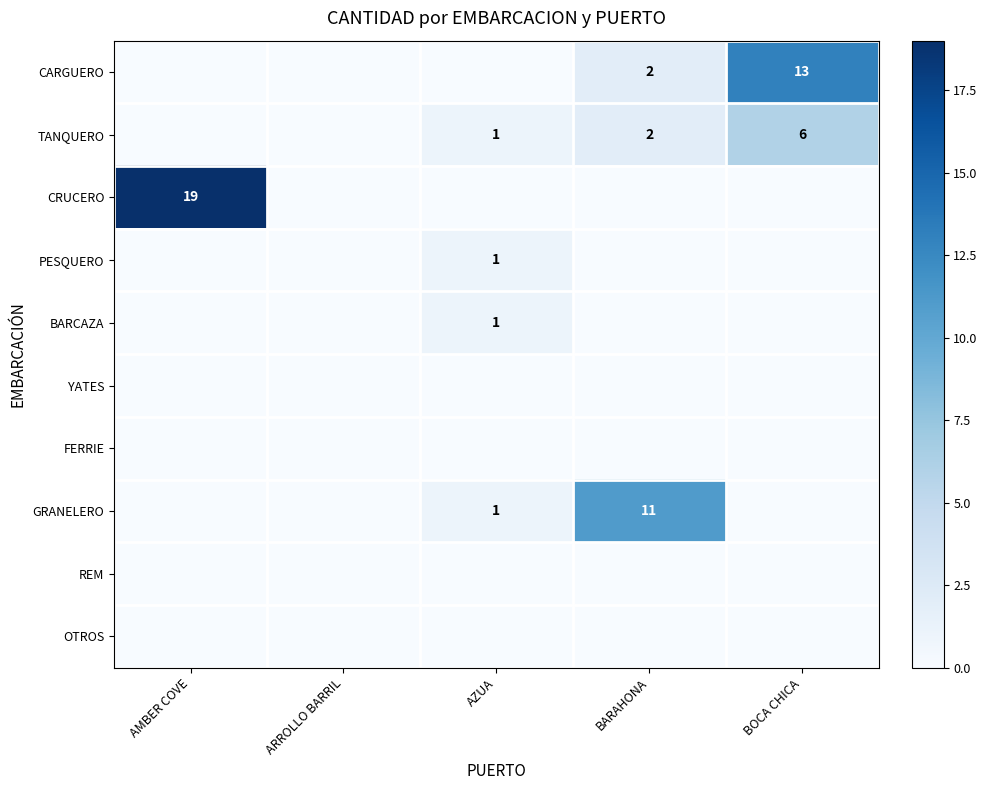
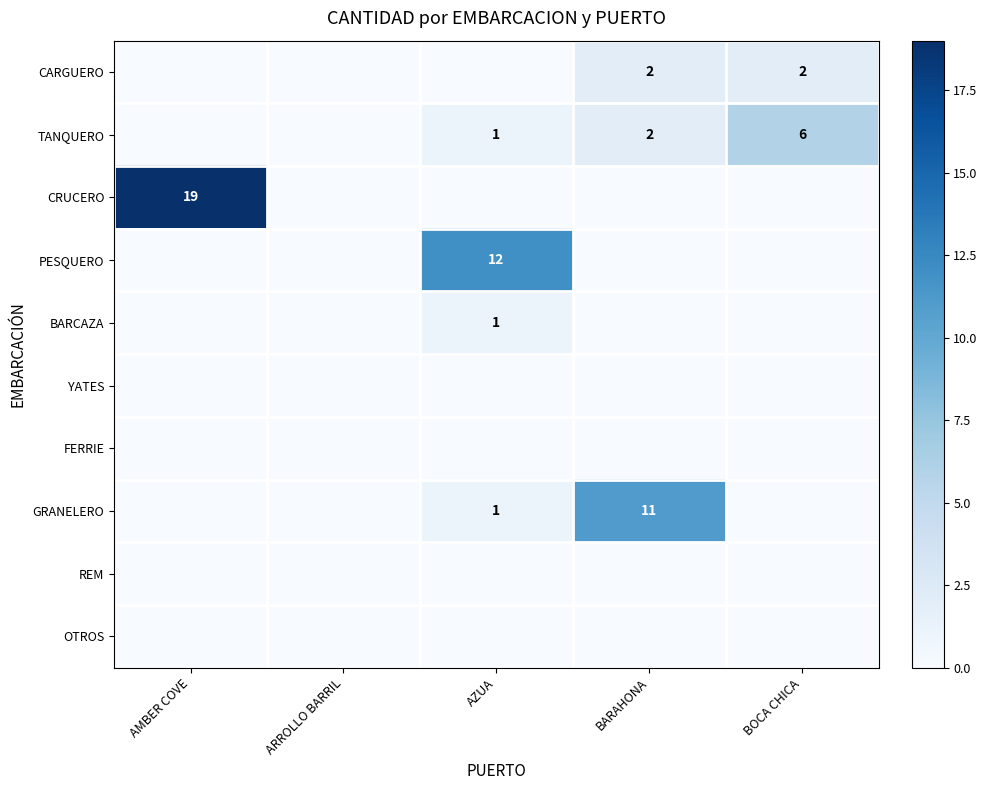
  {
    "CARGUERO": {
      "BARAHONA": 2,
-     "BOCA CHICA": 13
+     "BOCA CHICA": 2
    },
    "TANQUERO": {
      "AZUA": 1,
      "BARAHONA": 2,
      "BOCA CHICA": 6
    },
    "CRUCERO": {
      "AMBER COVE": 19
    },
    "PESQUERO": {
-     "AZUA": 1
+     "AZUA": 12
    },
    "BARCAZA": {
      "AZUA": 1
    },
    "GRANELERO": {
      "AZUA": 1,
      "BARAHONA": 11
    }
  }
